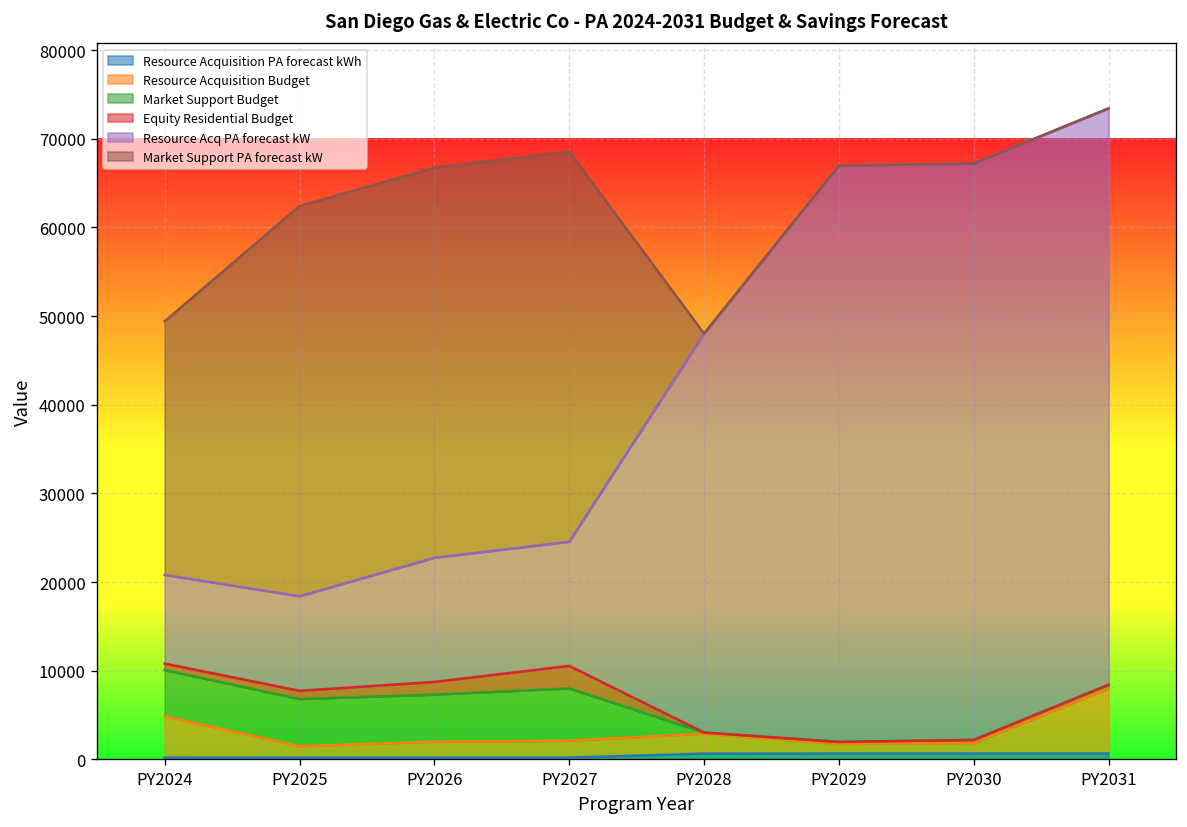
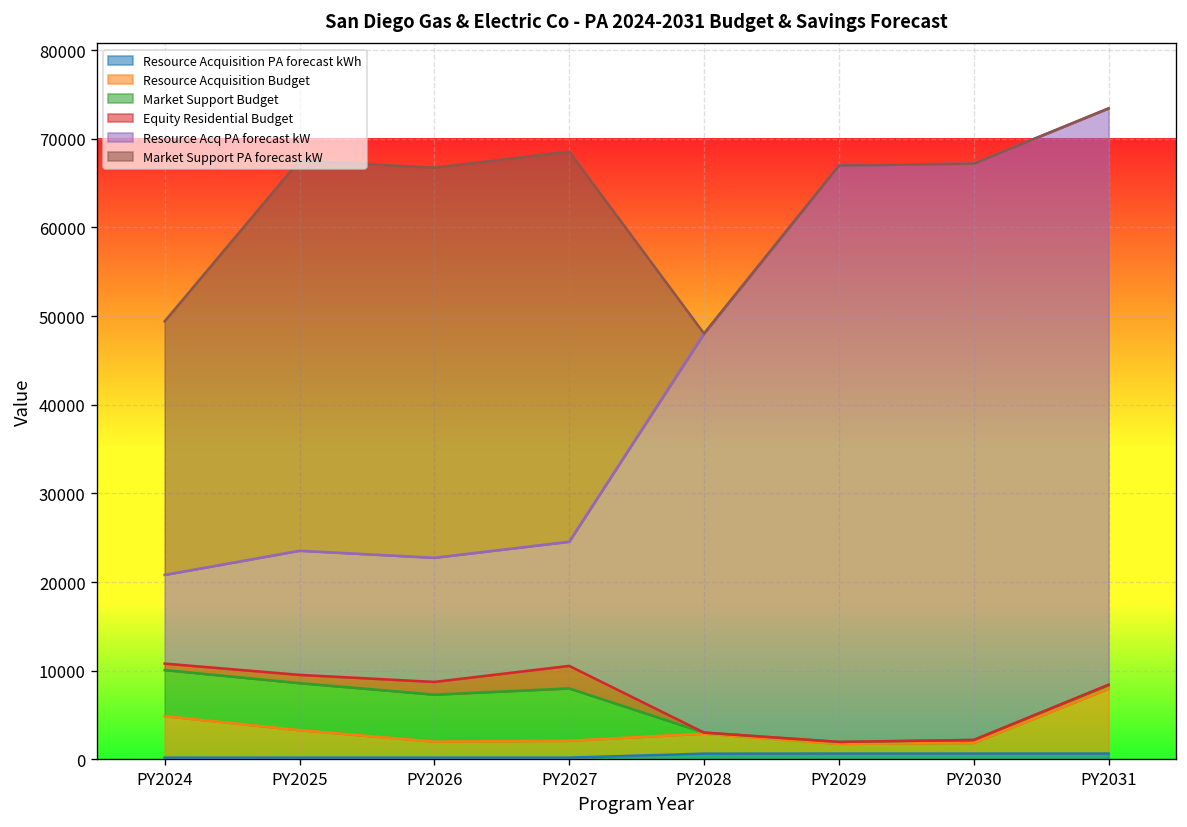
  {
    "Resource Acquisition PA forecast kWh": {
      "PY2024": 0,
      "PY2025": 0,
      "PY2026": 0,
      "PY2027": 0,
      "PY2028": 1000,
      "PY2029": 1000,
      "PY2030": 1000,
      "PY2031": 1000
    },
    "Resource Acquisition Budget": {
      "PY2024": 5000,
-     "PY2025": 1000,
+     "PY2025": 3000,
      "PY2026": 2000,
      "PY2027": 2000,
      "PY2031": 7000
    },
    "Market Support Budget": {
      "PY2024": 5000,
      "PY2025": 5000,
      "PY2026": 5000,
      "PY2027": 6000
    },
    "Equity Residential Budget": {
      "PY2024": 1000,
      "PY2025": 1000,
      "PY2026": 1000,
      "PY2027": 3000
    },
    "Resource Acq PA forecast kW": {
      "PY2024": 10000,
-     "PY2025": 11000,
+     "PY2025": 14000,
      "PY2026": 14000,
      "PY2027": 14000
    },
    "Market Support PA forecast kW": {
      "PY2024": 29000,
      "PY2026": 44000,
      "PY2027": 44000
    }
  }
